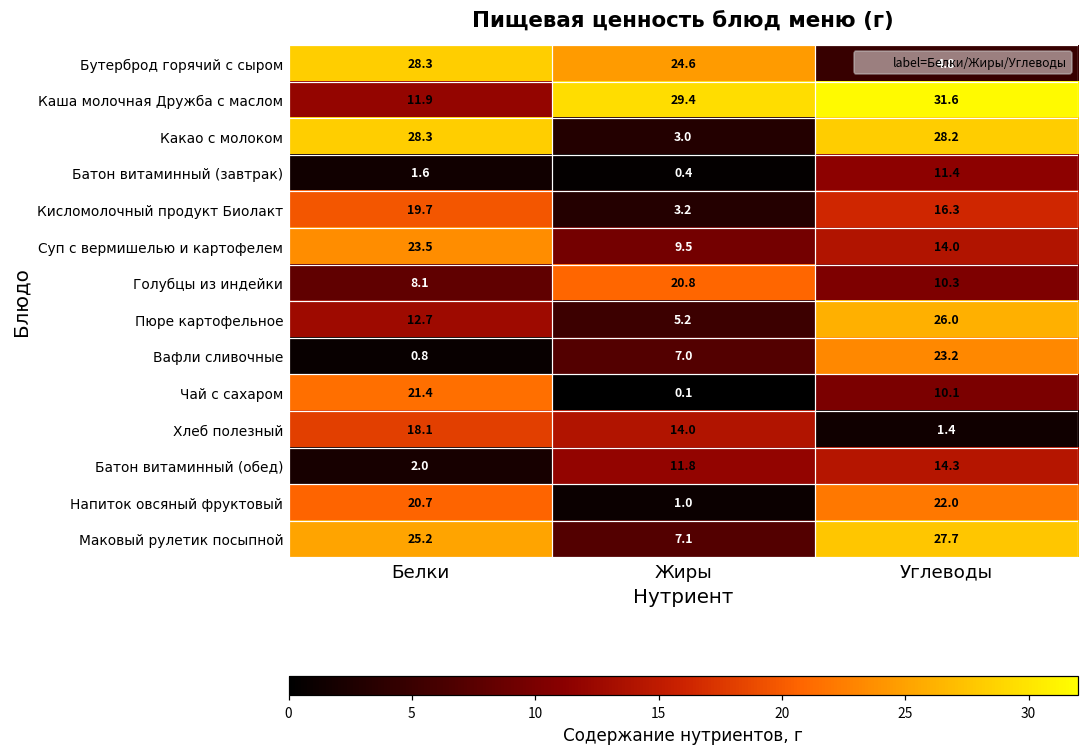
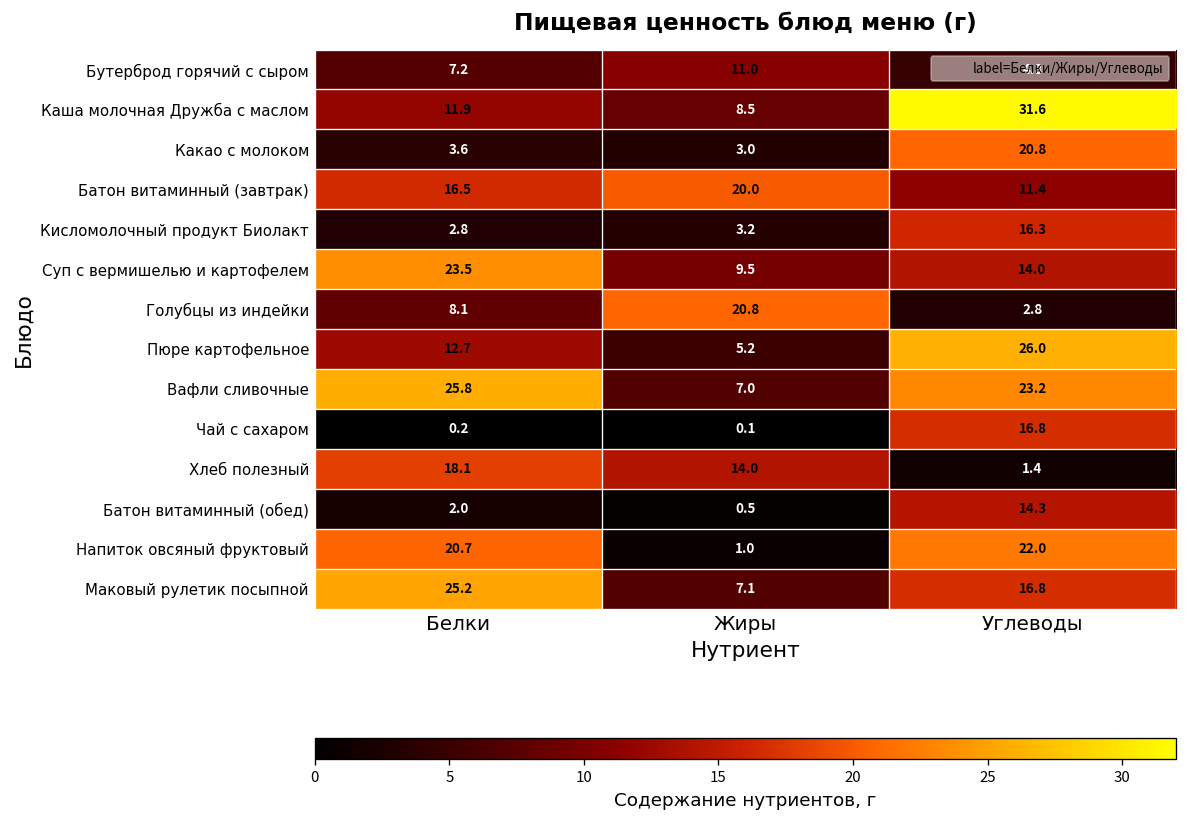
  {
    "Бутерброд горячий с сыром": {
-     "Белки": 28.3,
-     "Жиры": 24.6
+     "Белки": 7.2,
+     "Жиры": 11.0
    },
    "Каша молочная Дружба с маслом": {
      "Белки": 11.9,
-     "Жиры": 29.4,
+     "Жиры": 8.5,
      "Углеводы": 31.6
    },
    "Какао с молоком": {
-     "Белки": 28.3,
+     "Белки": 3.6,
      "Жиры": 3.0,
-     "Углеводы": 28.2
+     "Углеводы": 20.8
    },
    "Батон витаминный (завтрак)": {
-     "Белки": 1.6,
-     "Жиры": 0.4,
+     "Белки": 16.5,
+     "Жиры": 20.0,
      "Углеводы": 11.4
    },
    "Кисломолочный продукт Биолакт": {
-     "Белки": 19.7,
+     "Белки": 2.8,
      "Жиры": 3.2,
      "Углеводы": 16.3
    },
    "Суп с вермишелью и картофелем": {
      "Белки": 23.5,
      "Жиры": 9.5,
      "Углеводы": 14.0
    },
    "Голубцы из индейки": {
      "Белки": 8.1,
      "Жиры": 20.8,
-     "Углеводы": 10.3
+     "Углеводы": 2.8
    },
    "Пюре картофельное": {
      "Белки": 12.7,
      "Жиры": 5.2,
      "Углеводы": 26.0
    },
    "Вафли сливочные": {
-     "Белки": 0.8,
+     "Белки": 25.8,
      "Жиры": 7.0,
      "Углеводы": 23.2
    },
    "Чай с сахаром": {
-     "Белки": 21.4,
+     "Белки": 0.2,
      "Жиры": 0.1,
-     "Углеводы": 10.1
+     "Углеводы": 16.8
    },
    "Хлеб полезный": {
      "Белки": 18.1,
      "Жиры": 14.0,
      "Углеводы": 1.4
    },
    "Батон витаминный (обед)": {
      "Белки": 2.0,
-     "Жиры": 11.8,
+     "Жиры": 0.5,
      "Углеводы": 14.3
    },
    "Напиток овсяный фруктовый": {
      "Белки": 20.7,
      "Жиры": 1.0,
      "Углеводы": 22.0
    },
    "Маковый рулетик посыпной": {
      "Белки": 25.2,
      "Жиры": 7.1,
-     "Углеводы": 27.7
+     "Углеводы": 16.8
    }
  }
